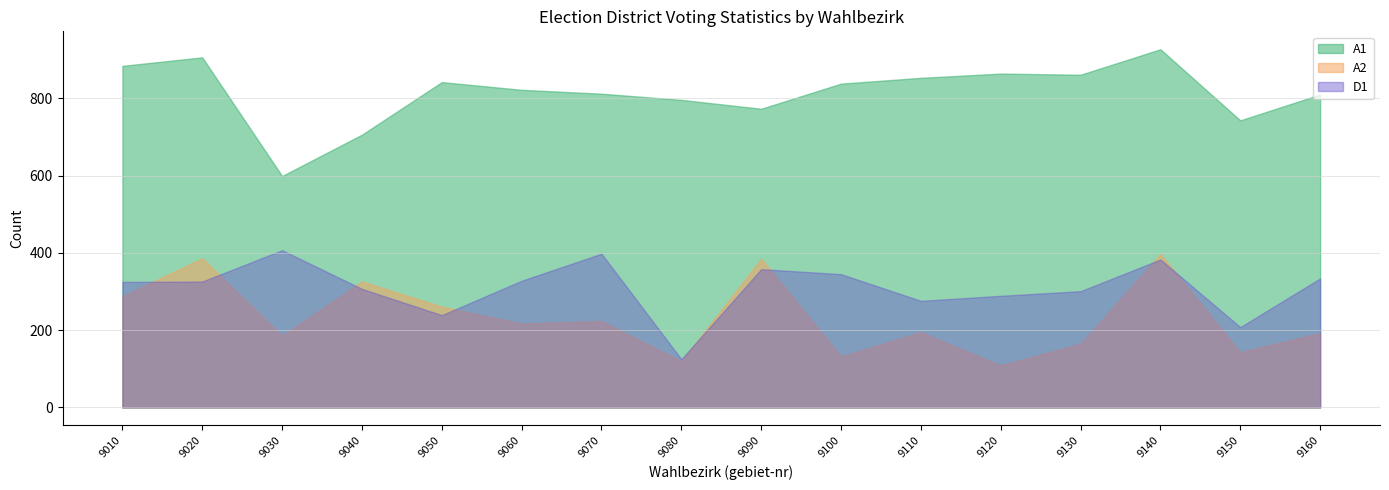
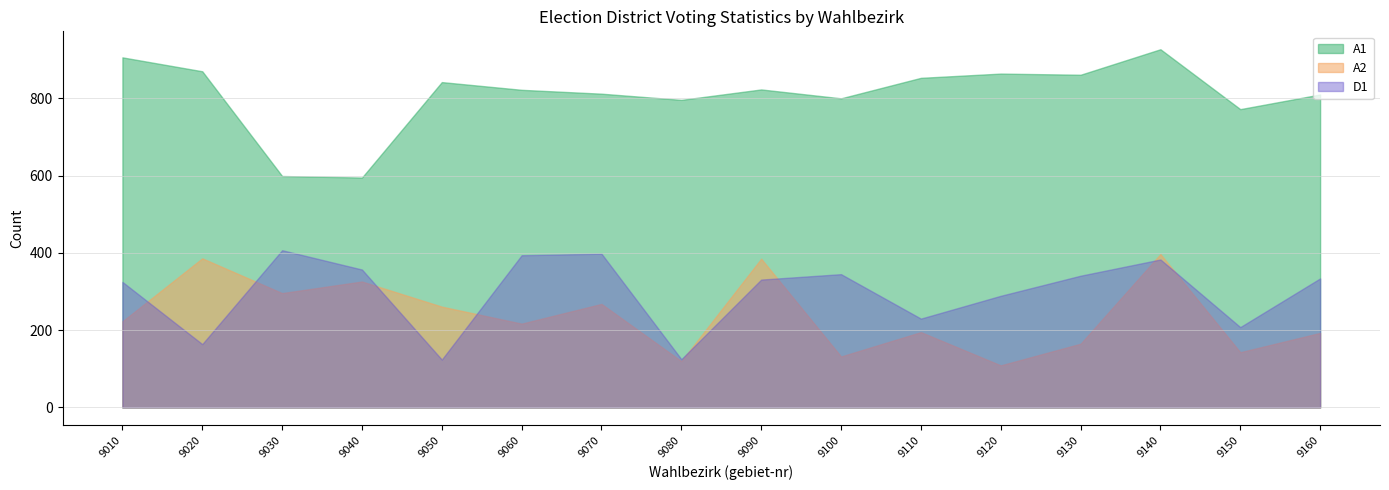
  {
    "A1": {
-     "9010": 880,
-     "9020": 910,
+     "9010": 910,
+     "9020": 870,
      "9030": 600,
-     "9040": 710,
+     "9040": 600,
      "9050": 840,
      "9060": 820,
      "9070": 810,
      "9080": 800,
-     "9090": 770,
-     "9100": 840,
+     "9090": 820,
+     "9100": 800,
      "9110": 850,
      "9120": 860,
      "9130": 860,
      "9140": 930,
-     "9150": 740
+     "9150": 770
    },
    "A2": {
-     "9010": 290,
+     "9010": 220,
      "9020": 390,
-     "9030": 190,
+     "9030": 300,
      "9040": 330,
      "9050": 260,
      "9060": 220,
-     "9070": 220,
+     "9070": 270,
      "9090": 390,
      "9100": 130,
      "9110": 200,
      "9120": 110,
      "9130": 170,
      "9140": 400,
      "9150": 140,
      "9160": 190
    },
    "D1": {
      "9010": 330,
-     "9020": 330,
+     "9020": 160,
      "9030": 410,
-     "9040": 310,
-     "9050": 240,
-     "9060": 330,
+     "9040": 360,
+     "9050": 120,
+     "9060": 390,
      "9070": 400,
-     "9090": 360,
+     "9090": 330,
      "9100": 350,
-     "9110": 280,
+     "9110": 230,
      "9120": 290,
-     "9130": 300,
+     "9130": 340,
      "9140": 380,
      "9150": 210,
      "9160": 330
    }
  }
